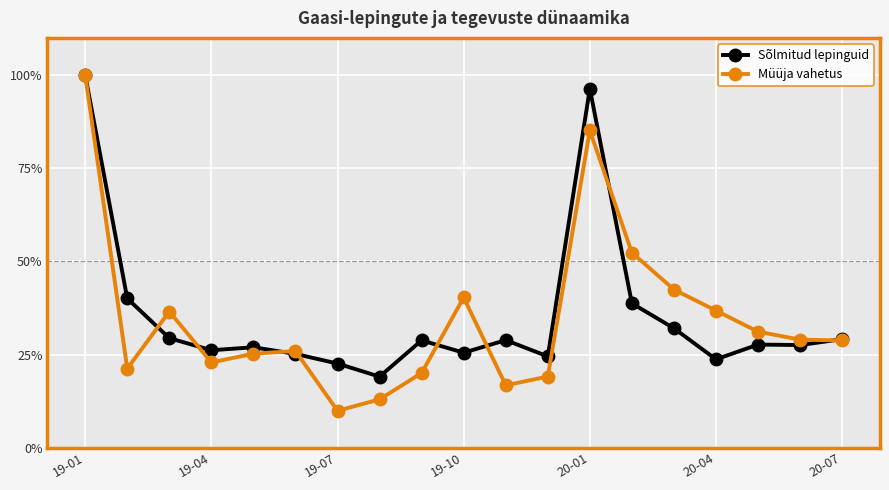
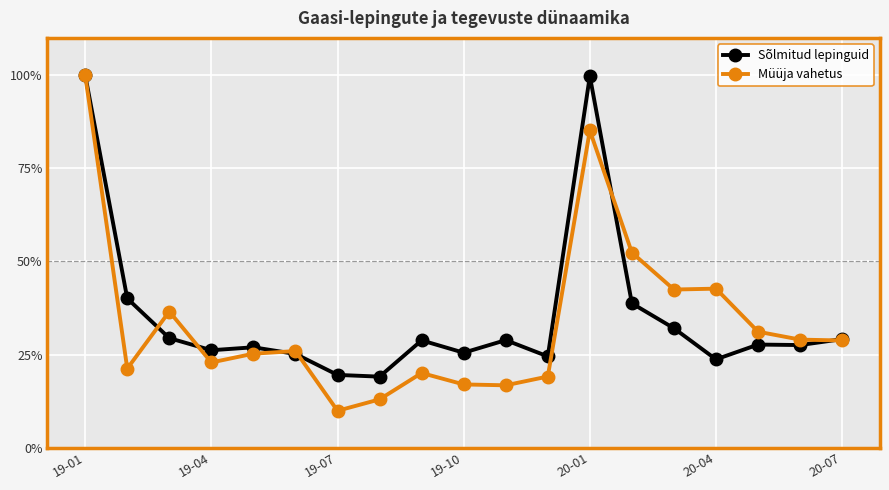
  {
    "Sõlmitud lepinguid": {
      "19-04": "26%",
-     "19-07": "23%",
+     "19-07": "20%",
      "19-10": "25%",
-     "20-01": "96%",
+     "20-01": "100%",
      "20-04": "24%"
    },
    "Müüja vahetus": {
      "19-04": "23%",
      "19-07": "10%",
-     "19-10": "40%",
+     "19-10": "17%",
      "20-01": "85%",
-     "20-04": "37%"
+     "20-04": "43%"
    }
  }
